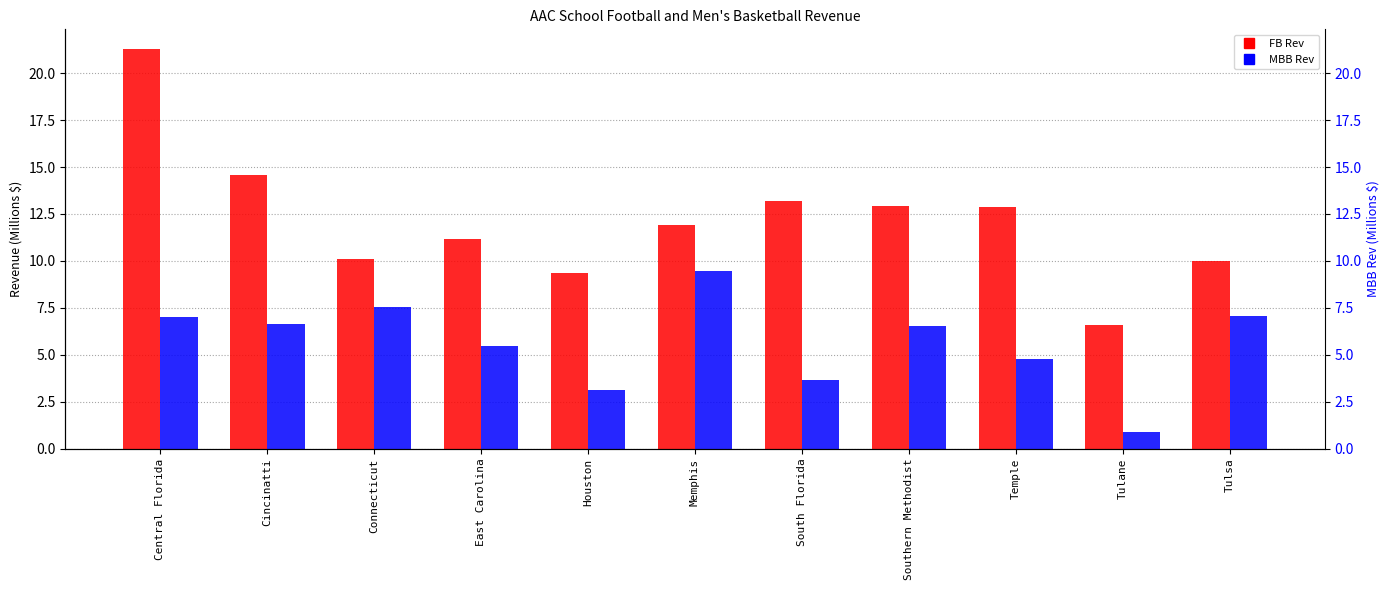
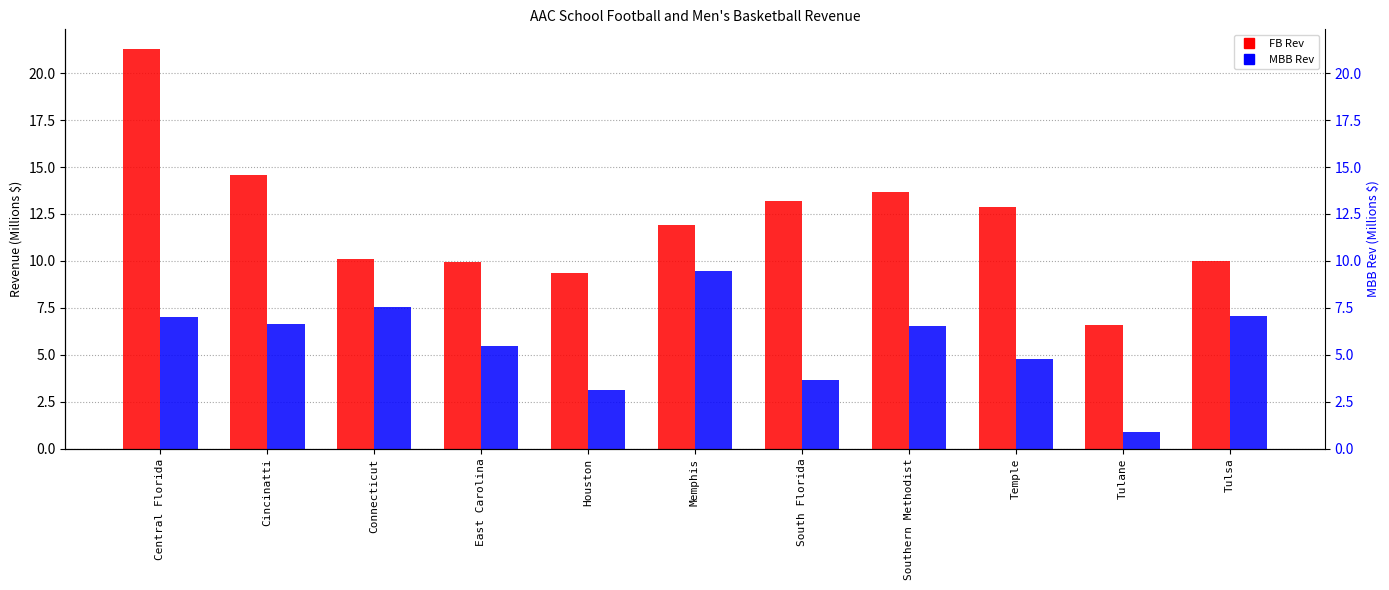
  {
    "FB Rev": {
      "Central Florida": 21.3,
      "Cincinatti": 14.6,
      "Connecticut": 10.1,
-     "East Carolina": 11.1,
+     "East Carolina": 10.0,
      "Houston": 9.4,
      "Memphis": 11.9,
      "South Florida": 13.2,
-     "Southern Methodist": 12.9,
+     "Southern Methodist": 13.7,
      "Temple": 12.9,
      "Tulane": 6.6,
      "Tulsa": 10.0
    },
    "MBB Rev": {
      "Central Florida": 7.0,
      "Cincinatti": 6.6,
      "Connecticut": 7.5,
      "East Carolina": 5.5,
      "Houston": 3.1,
      "Memphis": 9.5,
      "South Florida": 3.7,
      "Southern Methodist": 6.5,
      "Temple": 4.8,
      "Tulane": 0.9,
      "Tulsa": 7.1
    }
  }
